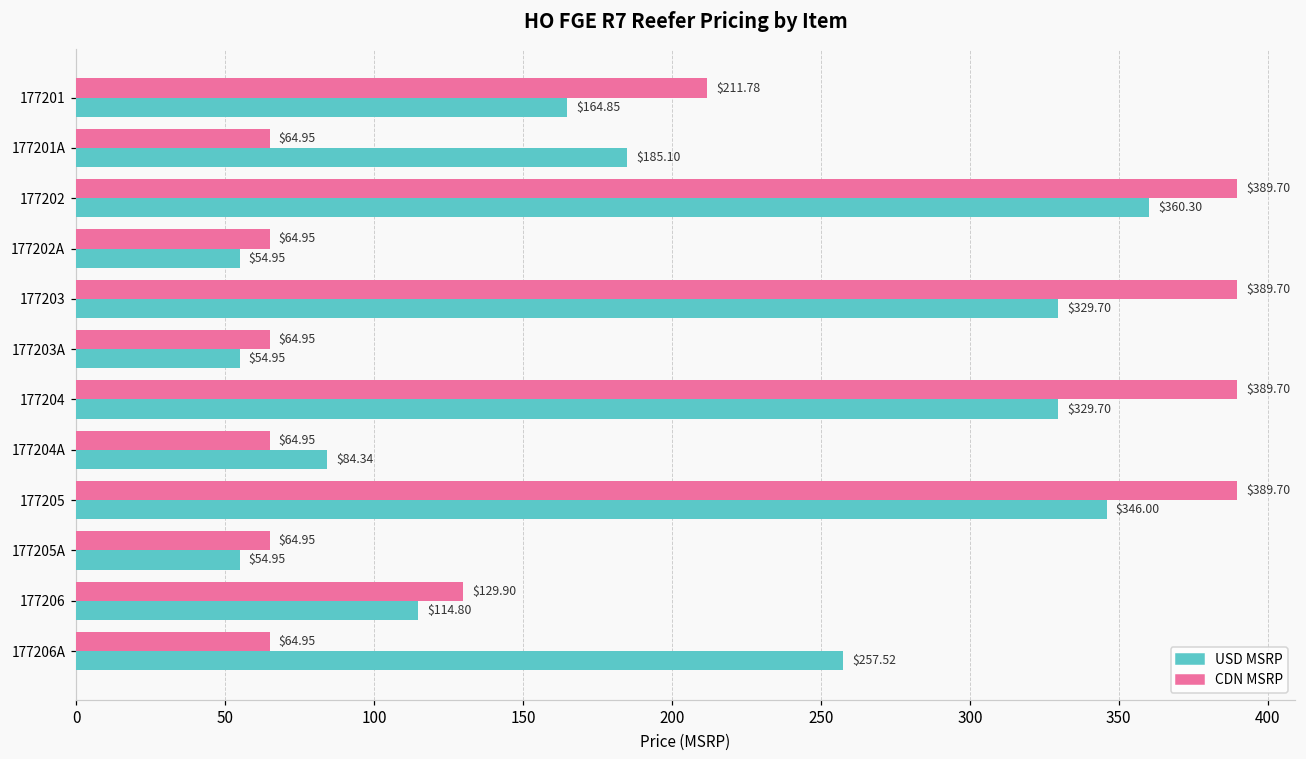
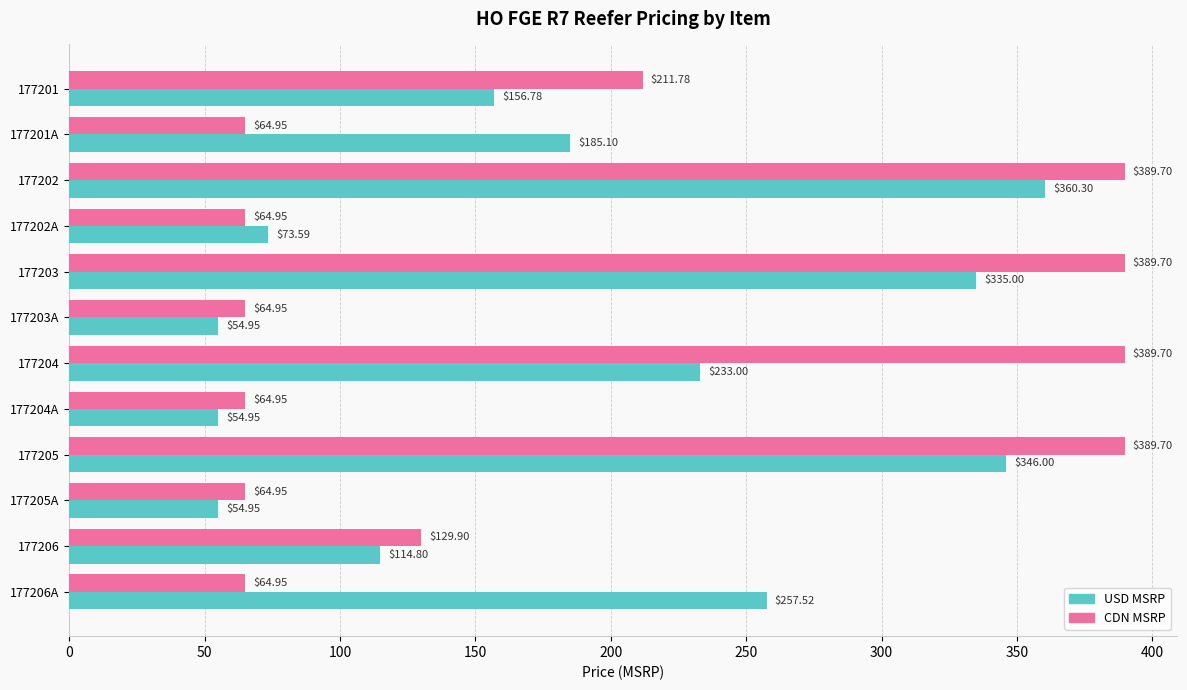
  {
    "USD MSRP": {
-     "177201": "$164.85",
+     "177201": "$156.78",
      "177201A": "$185.10",
      "177202": "$360.30",
-     "177202A": "$54.95",
-     "177203": "$329.70",
+     "177202A": "$73.59",
+     "177203": "$335.00",
      "177203A": "$54.95",
-     "177204": "$329.70",
-     "177204A": "$84.34",
+     "177204": "$233.00",
+     "177204A": "$54.95",
      "177205": "$346.00",
      "177205A": "$54.95",
      "177206": "$114.80",
      "177206A": "$257.52"
    },
    "CDN MSRP": {
      "177201": "$211.78",
      "177201A": "$64.95",
      "177202": "$389.70",
      "177202A": "$64.95",
      "177203": "$389.70",
      "177203A": "$64.95",
      "177204": "$389.70",
      "177204A": "$64.95",
      "177205": "$389.70",
      "177205A": "$64.95",
      "177206": "$129.90",
      "177206A": "$64.95"
    }
  }
